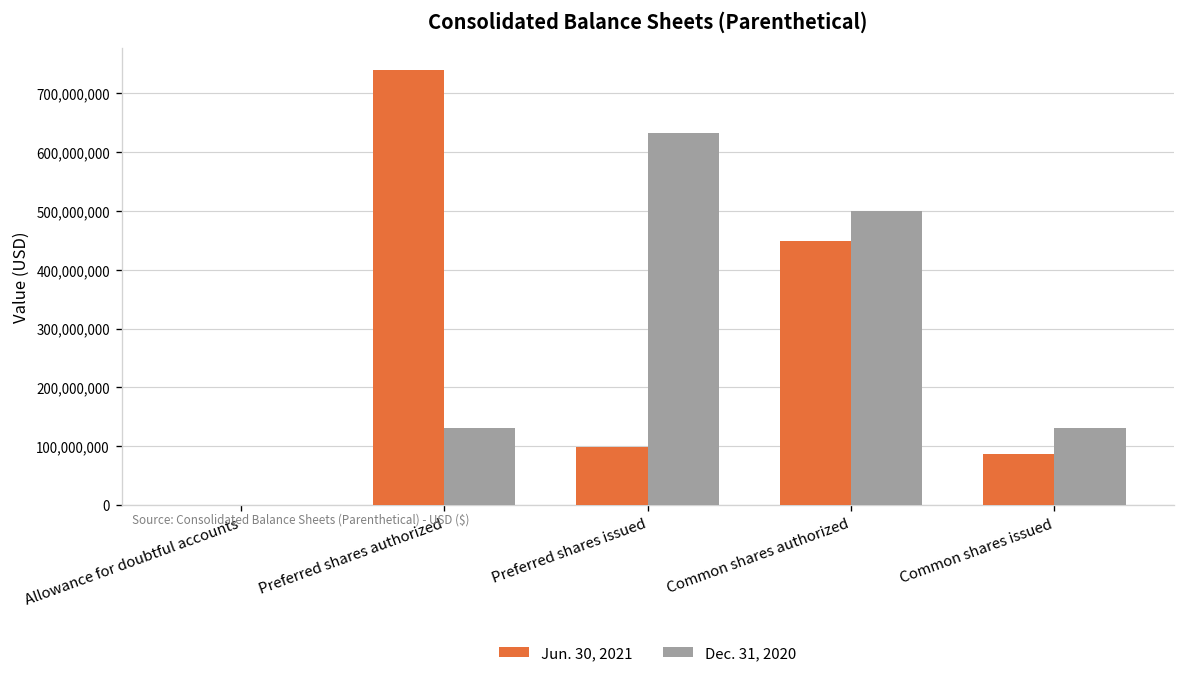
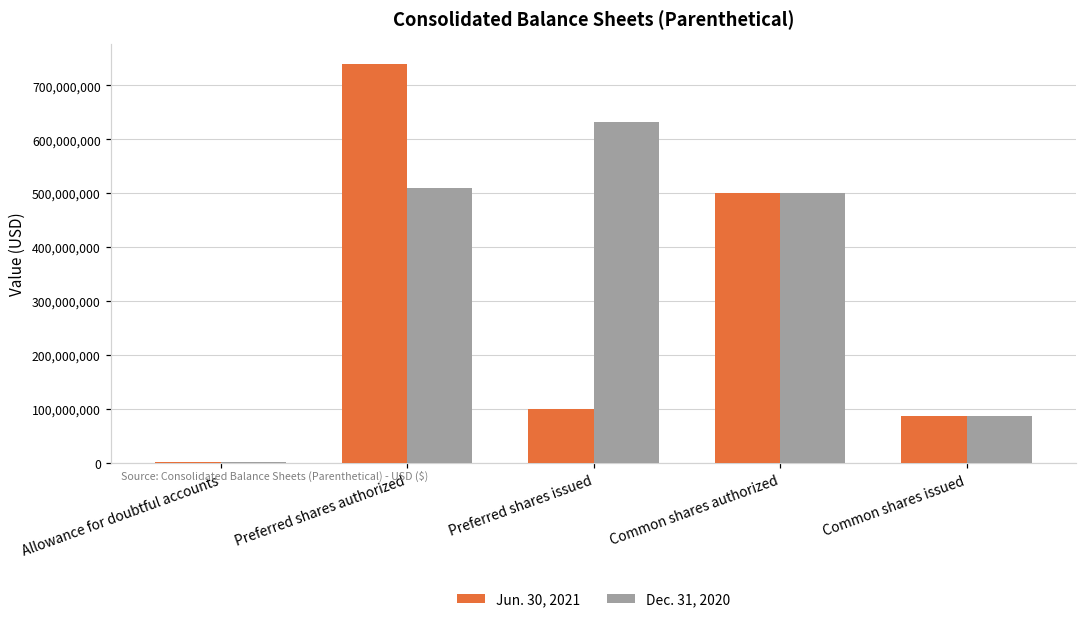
  {
    "Jun. 30, 2021": {
      "Preferred shares authorized": "740,000,000",
      "Preferred shares issued": "100,000,000",
-     "Common shares authorized": "450,000,000",
+     "Common shares authorized": "500,000,000",
      "Common shares issued": "90,000,000"
    },
    "Dec. 31, 2020": {
-     "Preferred shares authorized": "130,000,000",
+     "Preferred shares authorized": "510,000,000",
      "Preferred shares issued": "630,000,000",
      "Common shares authorized": "500,000,000",
-     "Common shares issued": "130,000,000"
+     "Common shares issued": "90,000,000"
    }
  }
